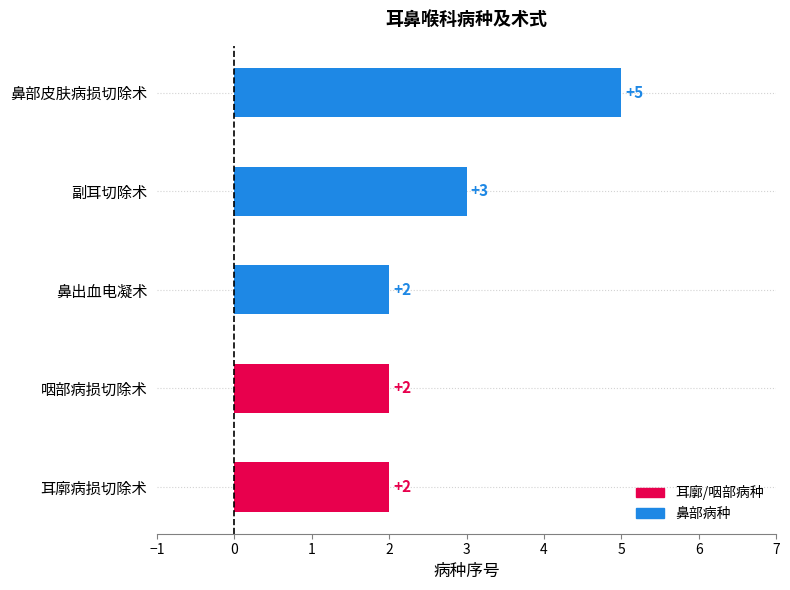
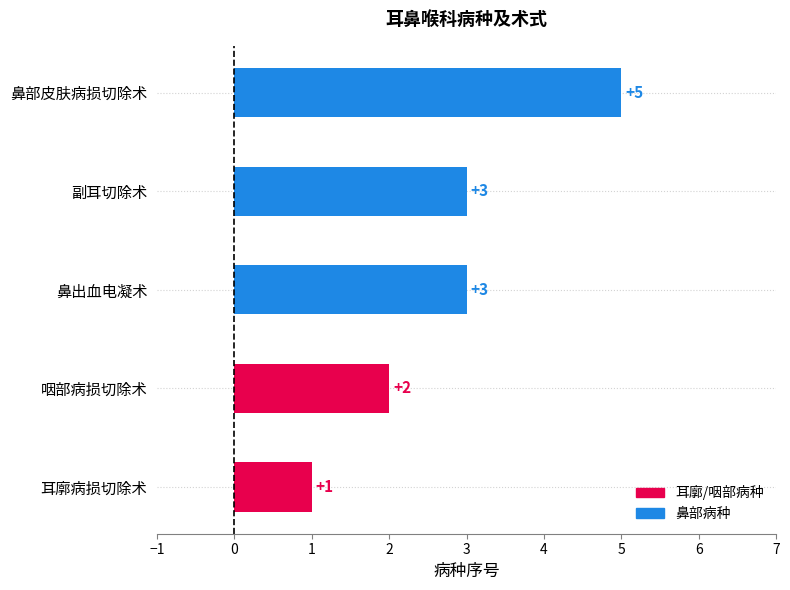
  {
    "鼻部皮肤病损切除术": "+5",
    "副耳切除术": "+3",
-   "鼻出血电凝术": "+2",
+   "鼻出血电凝术": "+3",
    "咽部病损切除术": "+2",
-   "耳廓病损切除术": "+2"
+   "耳廓病损切除术": "+1"
  }
